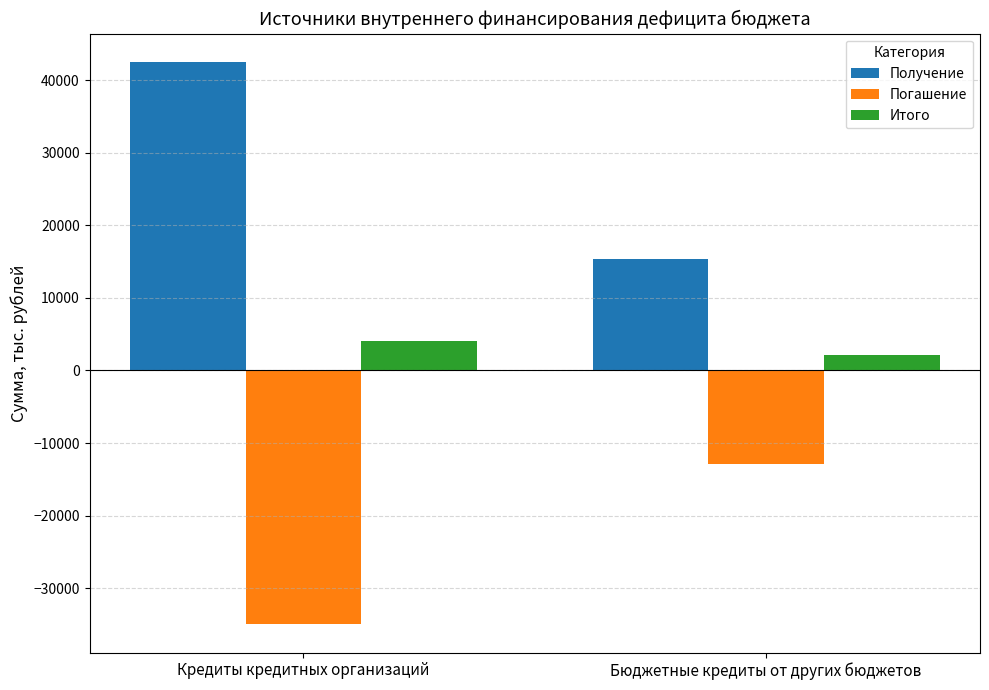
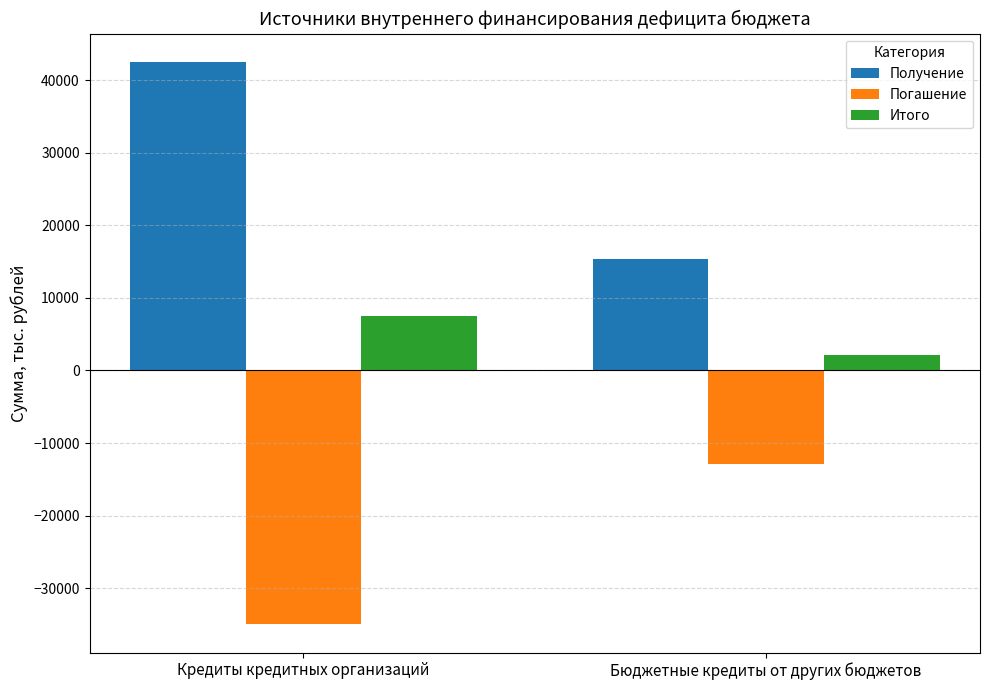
  {
    "Получение": {
      "Кредиты кредитных организаций": 43000,
      "Бюджетные кредиты от других бюджетов": 15000
    },
    "Погашение": {
      "Кредиты кредитных организаций": -35000,
      "Бюджетные кредиты от других бюджетов": -13000
    },
    "Итого": {
-     "Кредиты кредитных организаций": 4000,
+     "Кредиты кредитных организаций": 8000,
      "Бюджетные кредиты от других бюджетов": 2000
    }
  }
